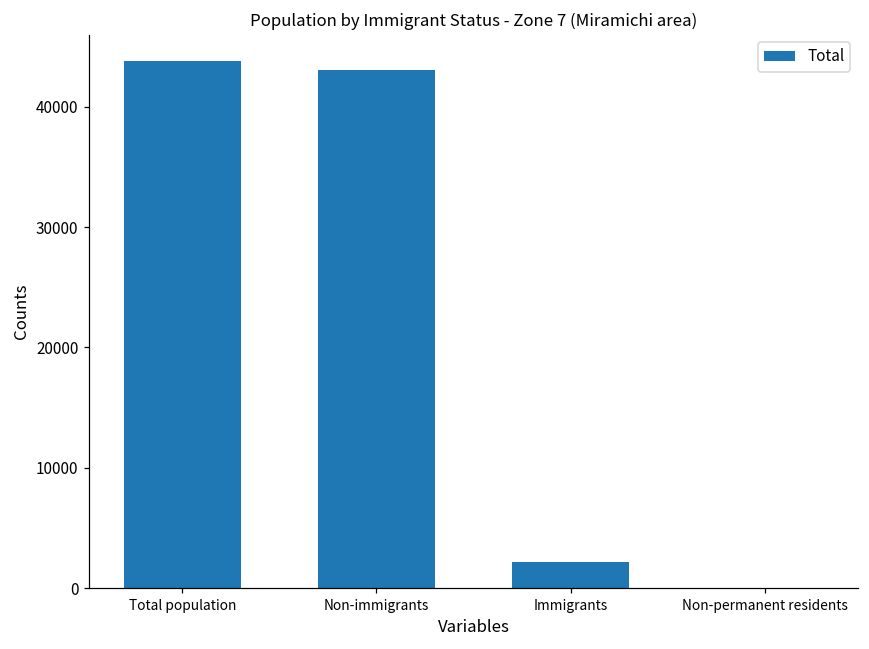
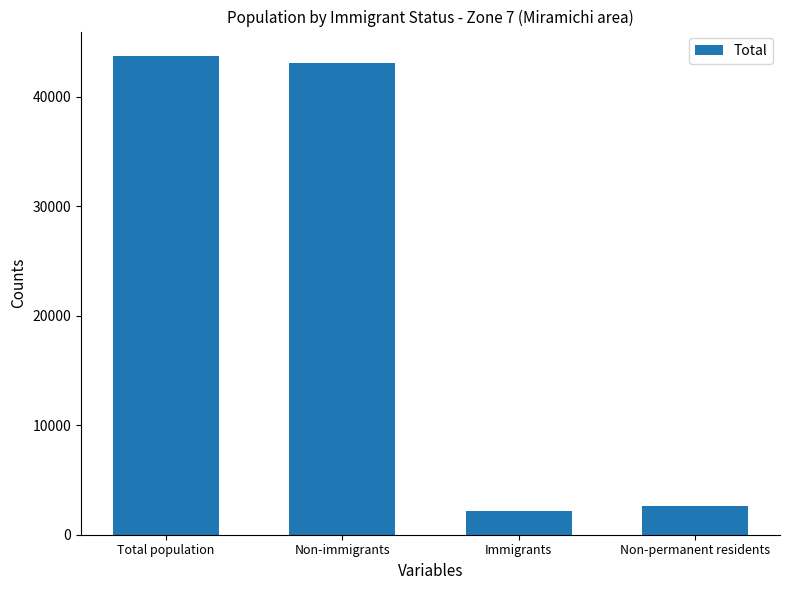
  {
    "Total population": 43800,
    "Non-immigrants": 43100,
    "Immigrants": 2200,
-   "Non-permanent residents": 0
+   "Non-permanent residents": 2600
  }
